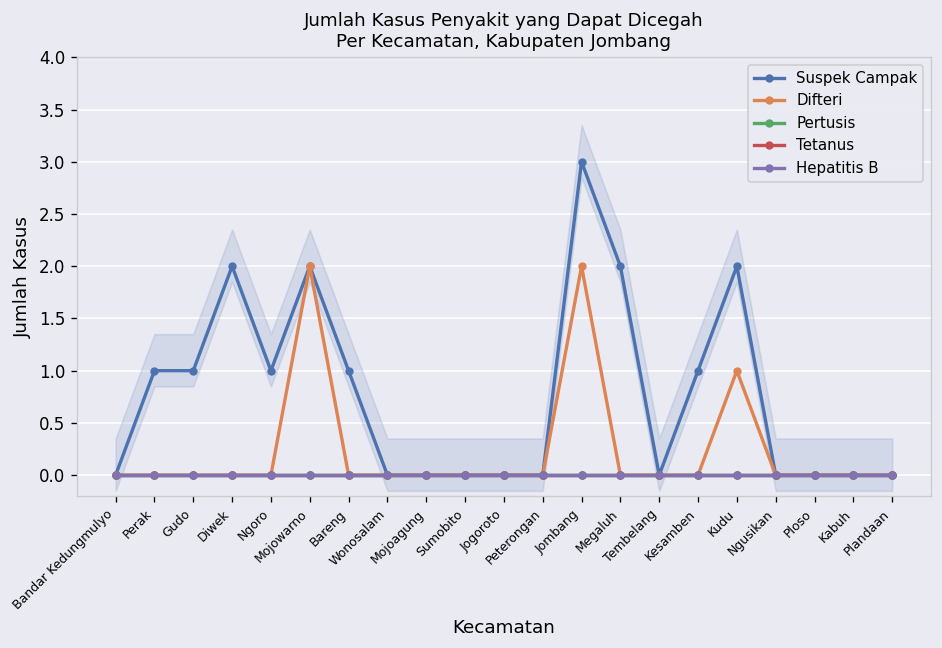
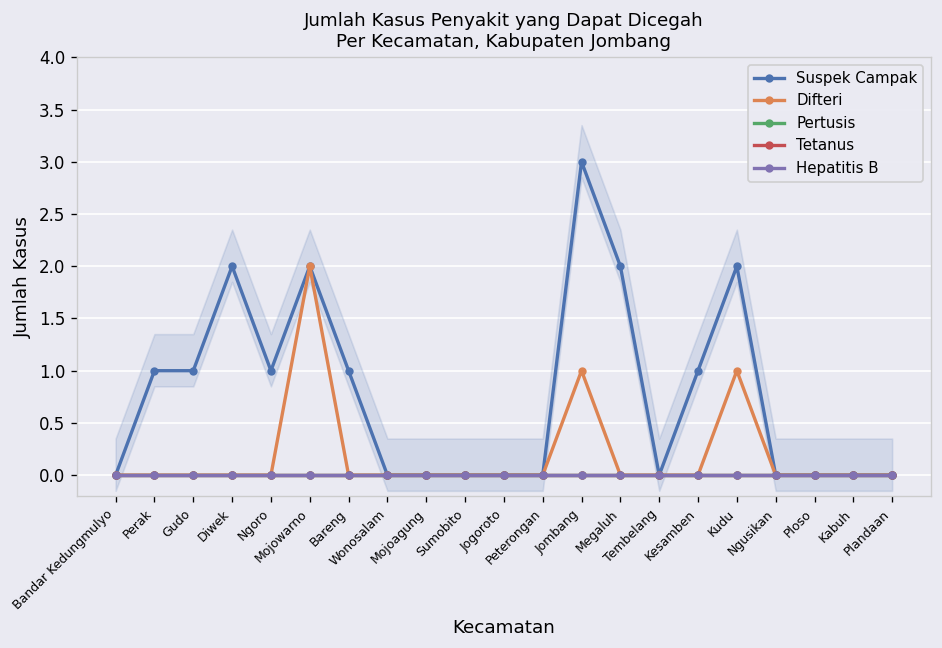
  {
    "Difteri": {
-     "Jombang": 2,
+     "Jombang": 1,
      "Kudu": 1
    }
  }
